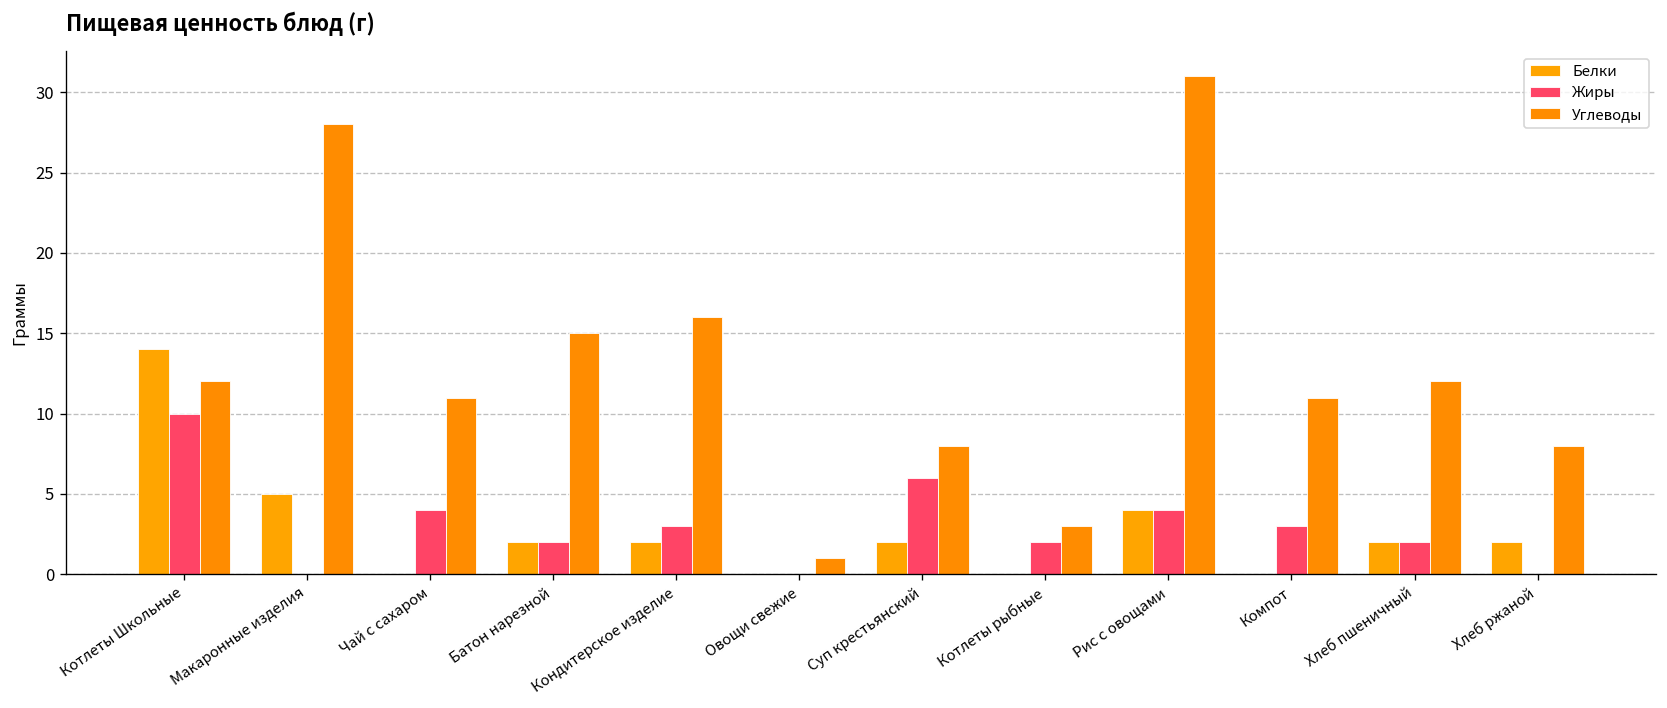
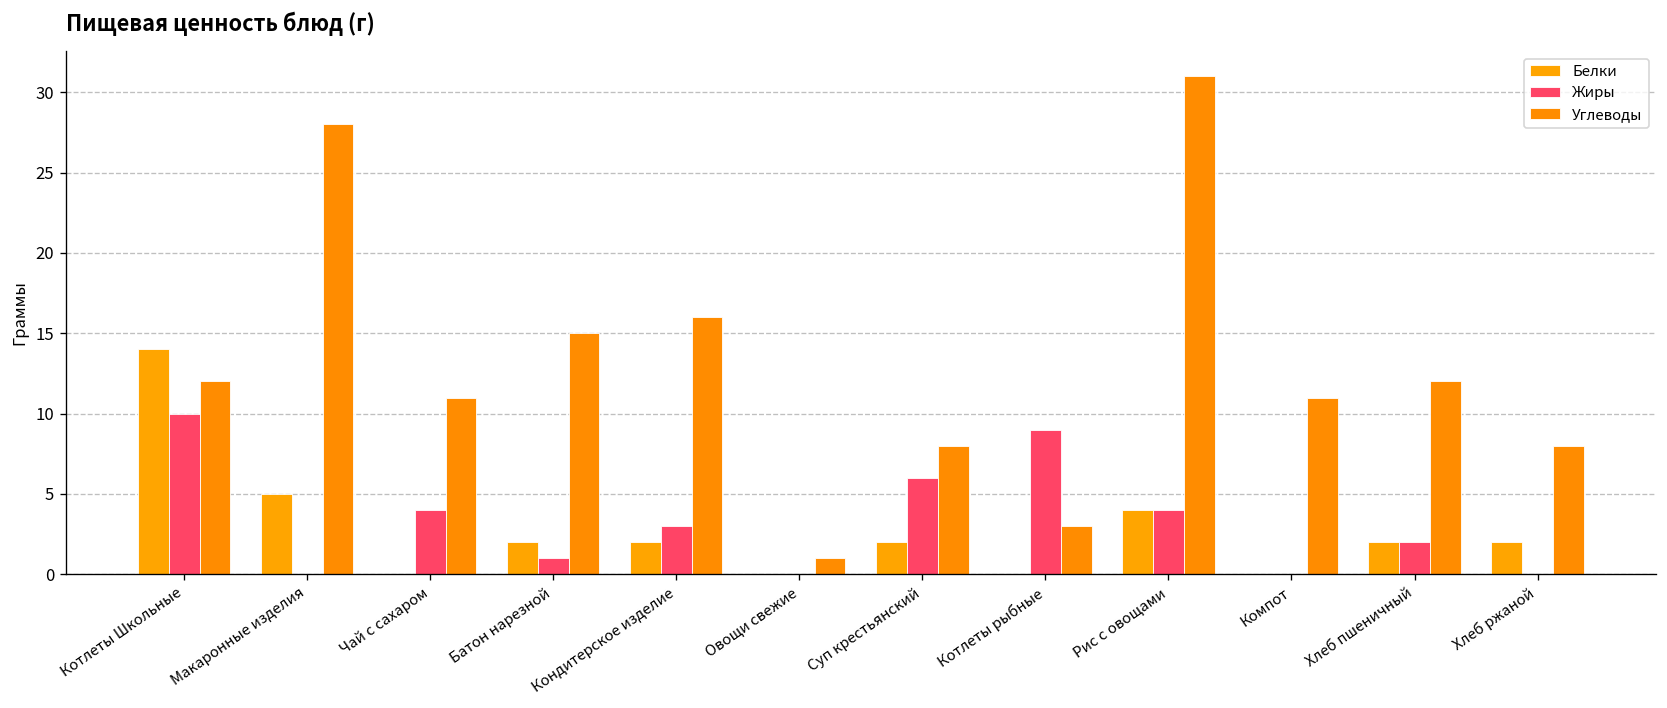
  {
    "Жиры": {
      "Котлеты Школьные": 10,
      "Макаронные изделия": 0,
      "Чай с сахаром": 4,
-     "Батон нарезной": 2,
+     "Батон нарезной": 1,
      "Кондитерское изделие": 3,
      "Овощи свежие": 0,
      "Суп крестьянский": 6,
-     "Котлеты рыбные": 2,
+     "Котлеты рыбные": 9,
      "Рис с овощами": 4,
-     "Компот": 3,
+     "Компот": 0,
      "Хлеб пшеничный": 2,
      "Хлеб ржаной": 0
    }
  }
